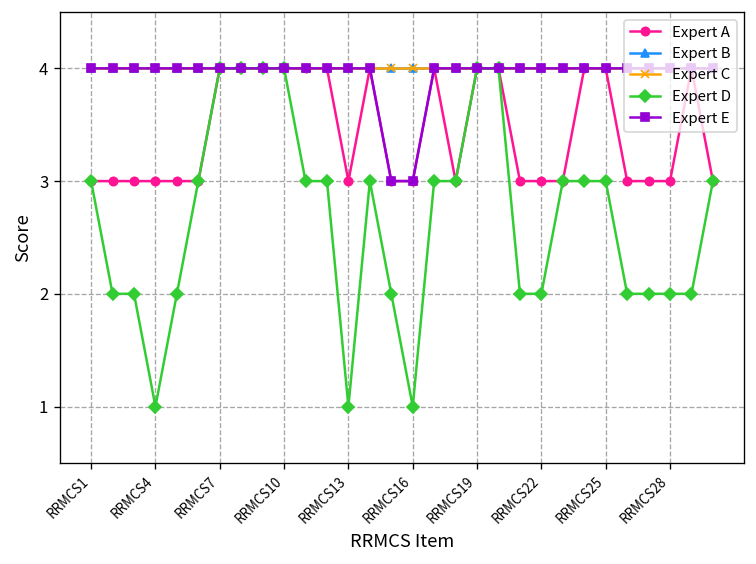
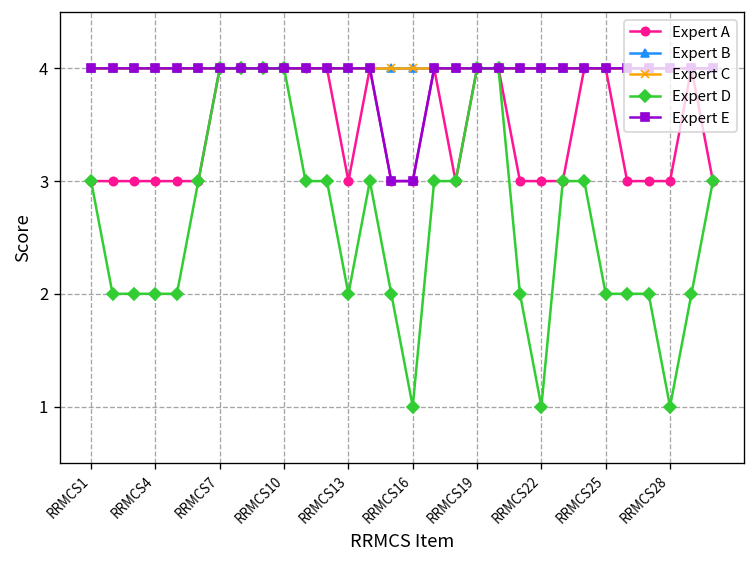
  {
    "Expert A": {
      "RRMCS4": 3,
      "RRMCS13": 3,
      "RRMCS22": 3,
      "RRMCS28": 3
    },
    "Expert C": {
      "RRMCS16": 4
    },
    "Expert D": {
-     "RRMCS4": 1,
-     "RRMCS13": 1,
+     "RRMCS4": 2,
+     "RRMCS13": 2,
      "RRMCS16": 1,
-     "RRMCS22": 2,
-     "RRMCS25": 3,
-     "RRMCS28": 2
+     "RRMCS22": 1,
+     "RRMCS25": 2,
+     "RRMCS28": 1
    }
  }
